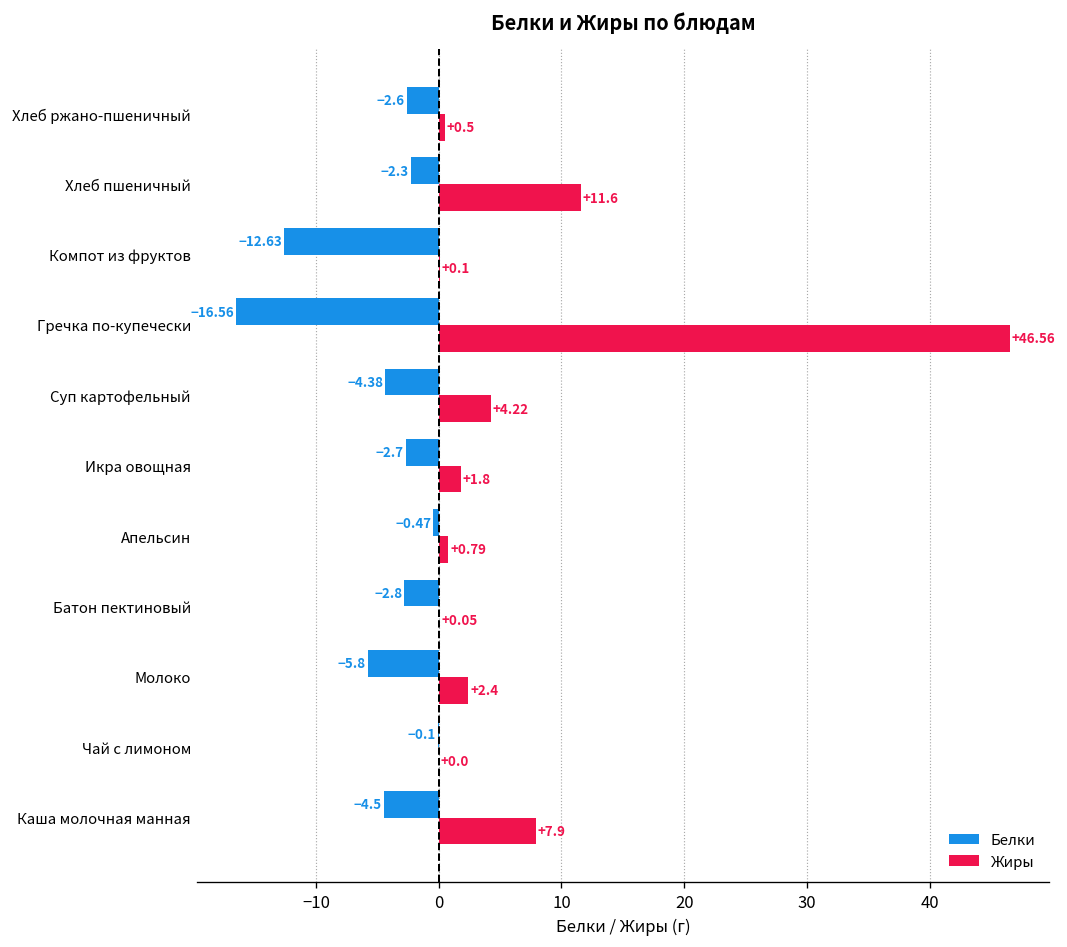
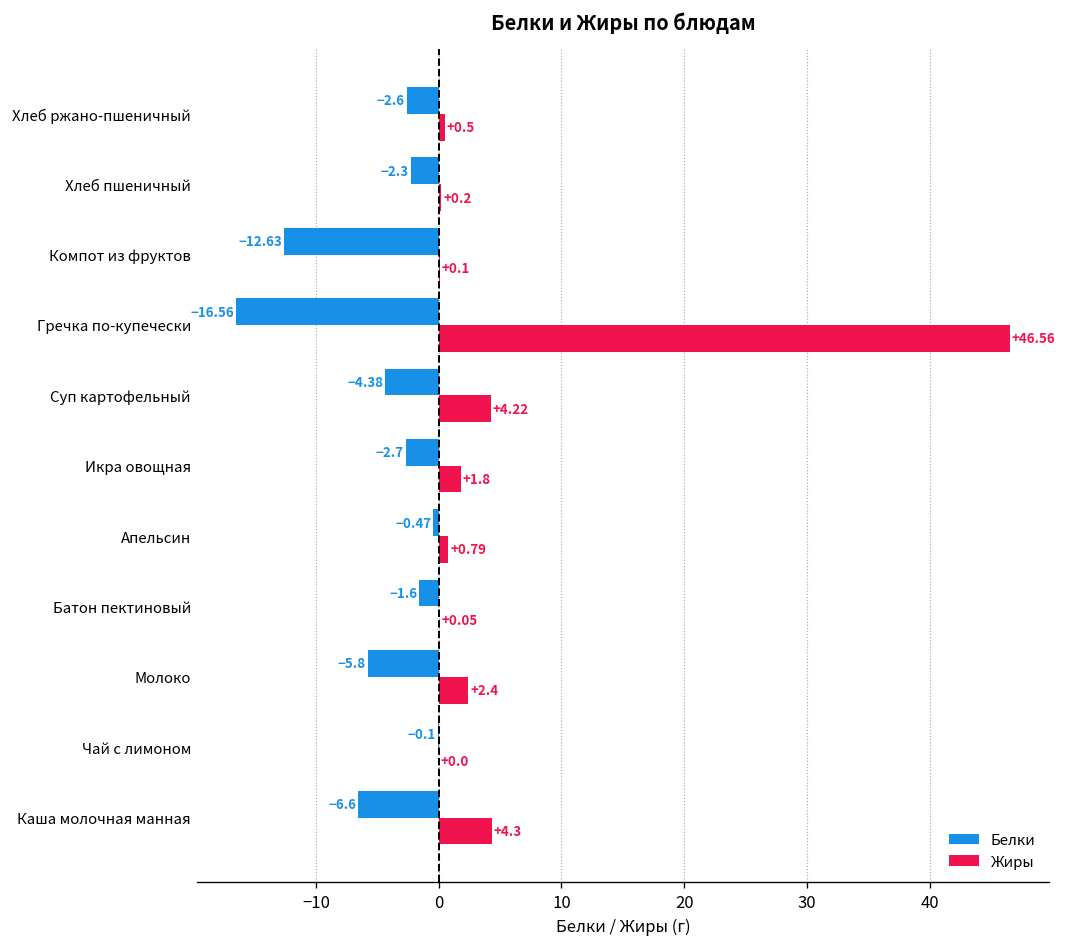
  {
    "Белки": {
      "Хлеб ржано-пшеничный": "-2.6",
      "Хлеб пшеничный": "-2.3",
      "Компот из фруктов": "-12.63",
      "Гречка по-купечески": "-16.56",
      "Суп картофельный": "-4.38",
      "Икра овощная": "-2.7",
      "Апельсин": "-0.47",
-     "Батон пектиновый": "-2.8",
+     "Батон пектиновый": "-1.6",
      "Молоко": "-5.8",
      "Чай с лимоном": "-0.1",
-     "Каша молочная манная": "-4.5"
+     "Каша молочная манная": "-6.6"
    },
    "Жиры": {
      "Хлеб ржано-пшеничный": "+0.5",
-     "Хлеб пшеничный": "+11.6",
+     "Хлеб пшеничный": "+0.2",
      "Компот из фруктов": "+0.1",
      "Гречка по-купечески": "+46.56",
      "Суп картофельный": "+4.22",
      "Икра овощная": "+1.8",
      "Апельсин": "+0.79",
      "Батон пектиновый": "+0.05",
      "Молоко": "+2.4",
      "Чай с лимоном": "+0.0",
-     "Каша молочная манная": "+7.9"
+     "Каша молочная манная": "+4.3"
    }
  }
